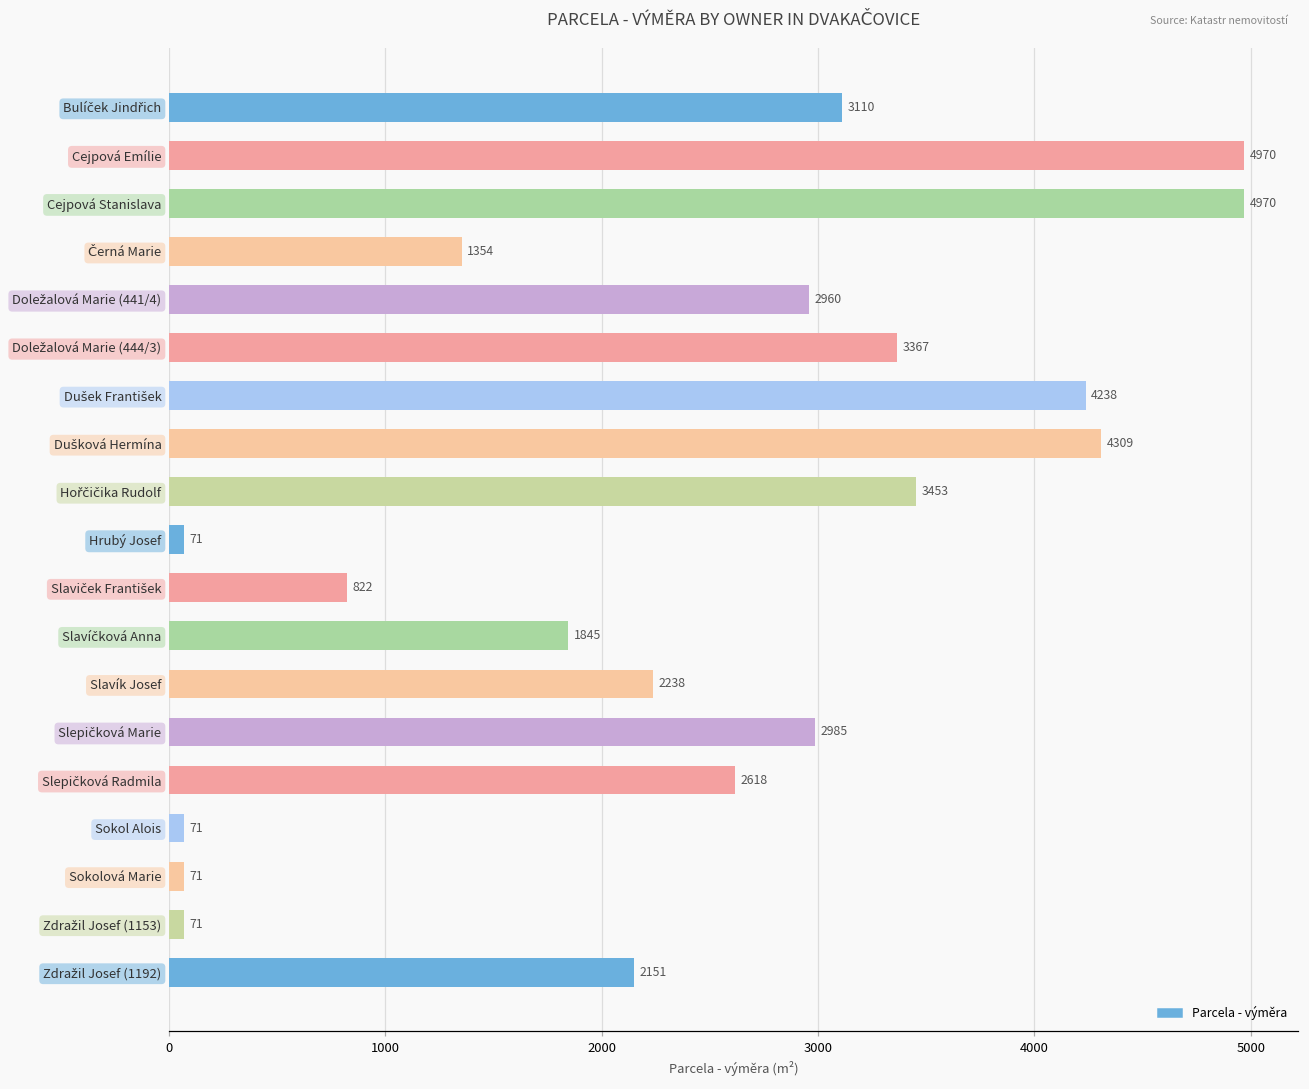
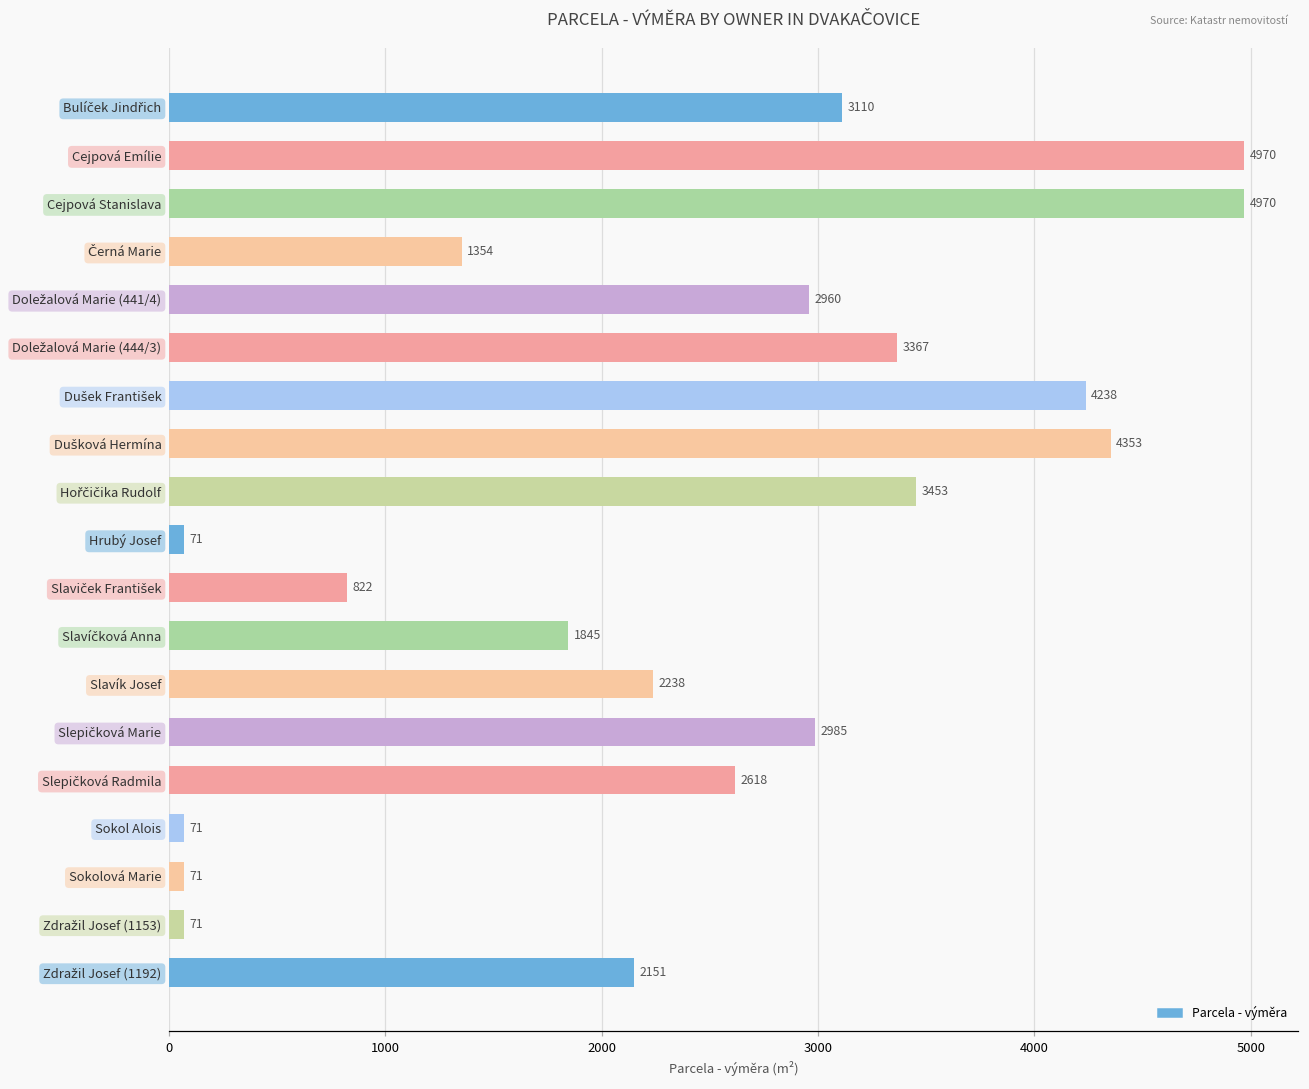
  {
    "Bulíček Jindřich": 3110,
    "Cejpová Emílie": 4970,
    "Cejpová Stanislava": 4970,
    "Černá Marie": 1354,
    "Doležalová Marie (441/4)": 2960,
    "Doležalová Marie (444/3)": 3367,
    "Dušek František": 4238,
-   "Dušková Hermína": 4309,
+   "Dušková Hermína": 4353,
    "Hořčičika Rudolf": 3453,
    "Hrubý Josef": 71,
    "Slaviček František": 822,
    "Slavíčková Anna": 1845,
    "Slavík Josef": 2238,
    "Slepičková Marie": 2985,
    "Slepičková Radmila": 2618,
    "Sokol Alois": 71,
    "Sokolová Marie": 71,
    "Zdražil Josef (1153)": 71,
    "Zdražil Josef (1192)": 2151
  }
